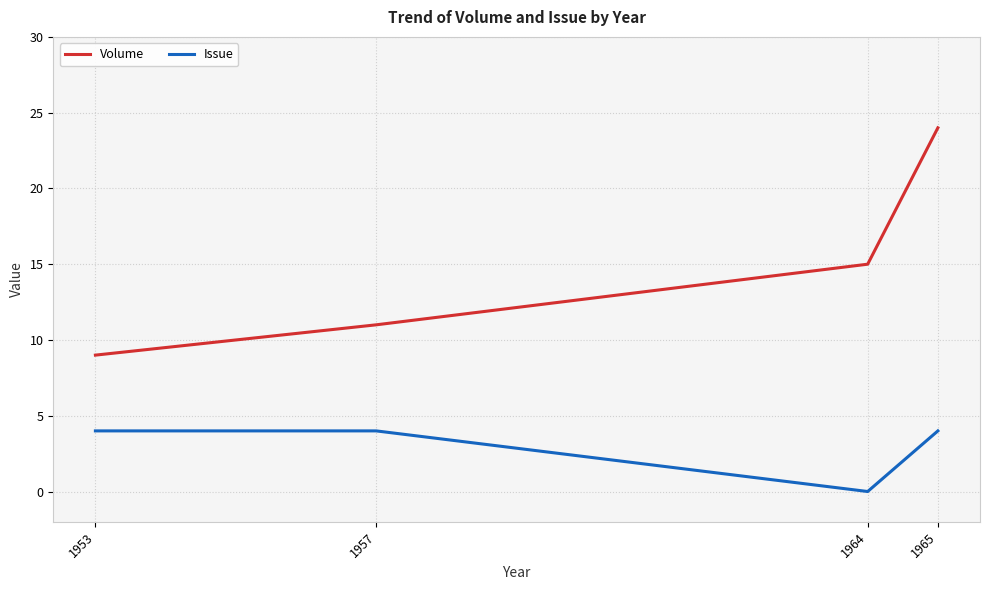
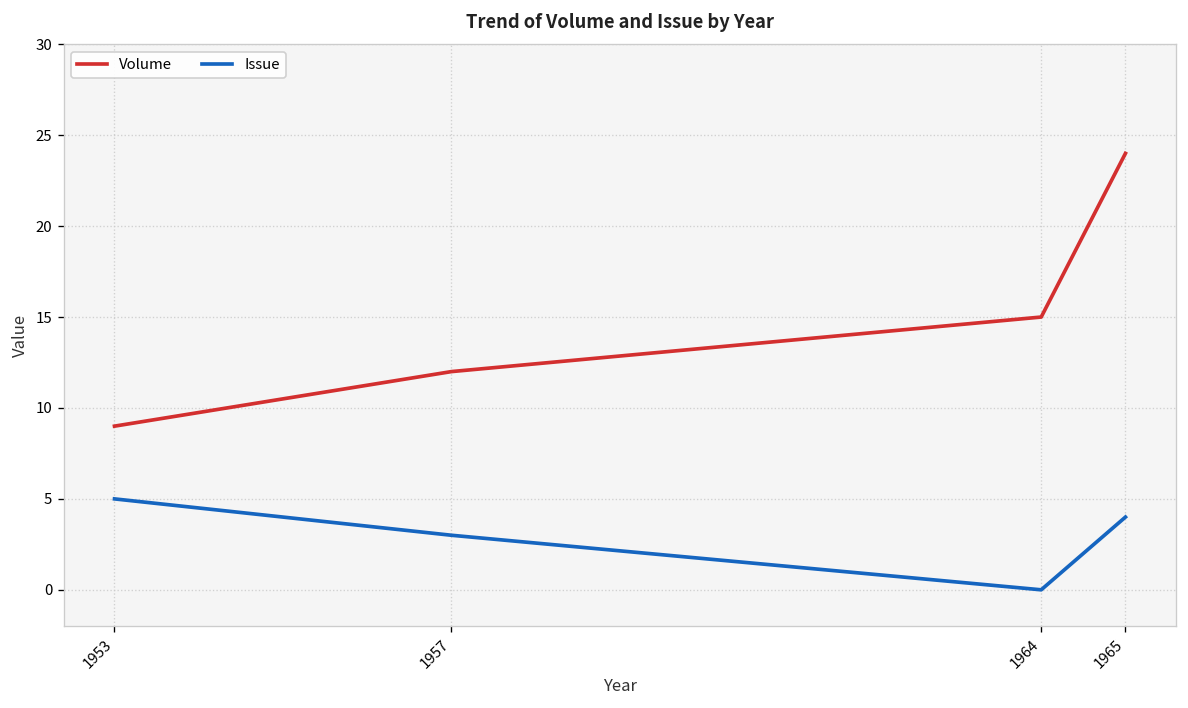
  {
    "Volume": {
      "1953": 9,
-     "1957": 11,
+     "1957": 12,
      "1964": 15,
      "1965": 24
    },
    "Issue": {
-     "1953": 4,
-     "1957": 4,
+     "1953": 5,
+     "1957": 3,
      "1964": 0,
      "1965": 4
    }
  }
